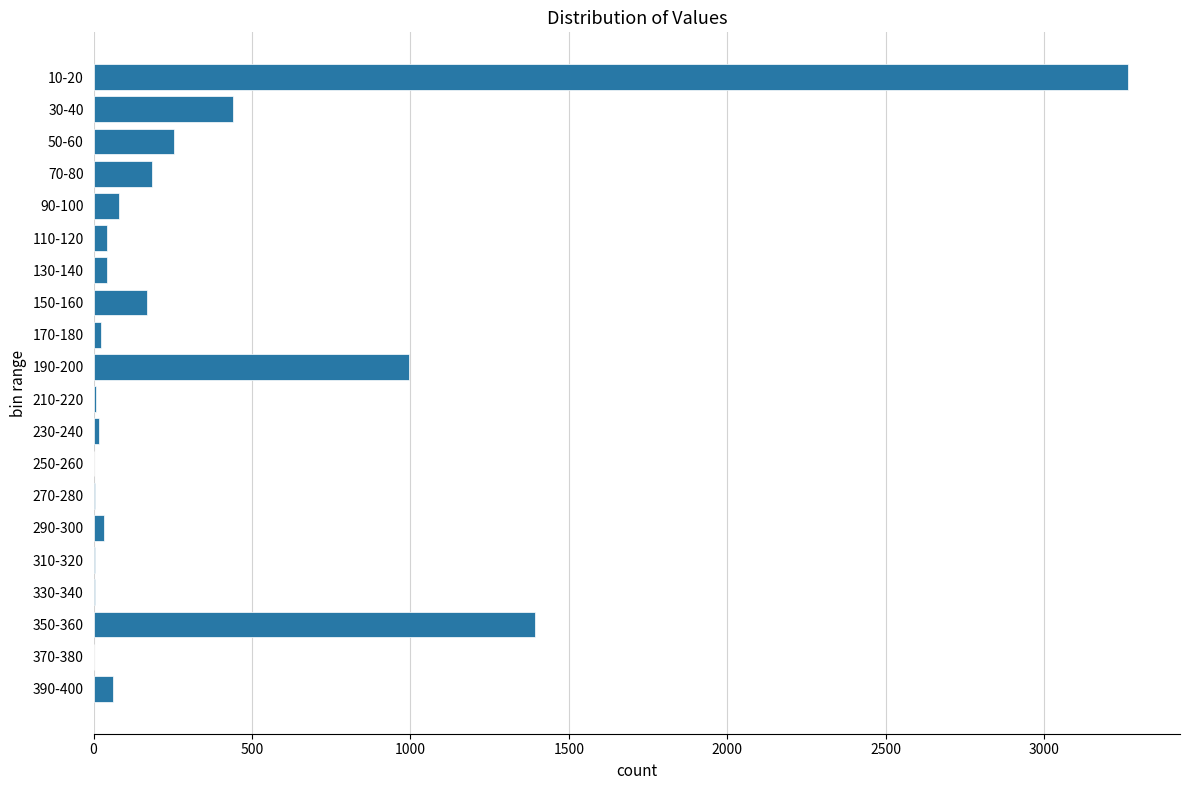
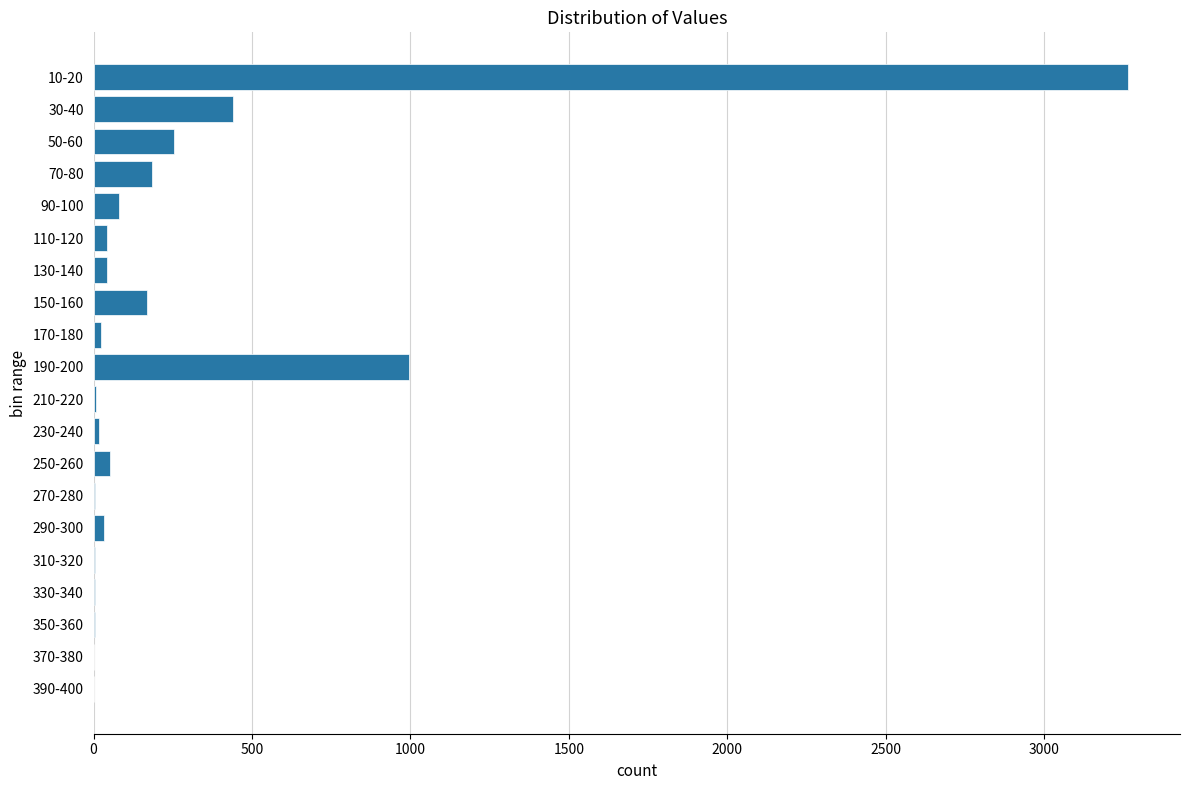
  {
    "10-20": 3270,
    "30-40": 440,
    "50-60": 250,
    "70-80": 180,
    "90-100": 80,
    "110-120": 40,
    "130-140": 40,
    "150-160": 170,
    "170-180": 20,
    "190-200": 1000,
    "210-220": 10,
    "230-240": 20,
-   "250-260": 0,
+   "250-260": 50,
    "290-300": 30,
-   "350-360": 1400,
-   "390-400": 60
+   "350-360": 0,
+   "390-400": 0
  }
